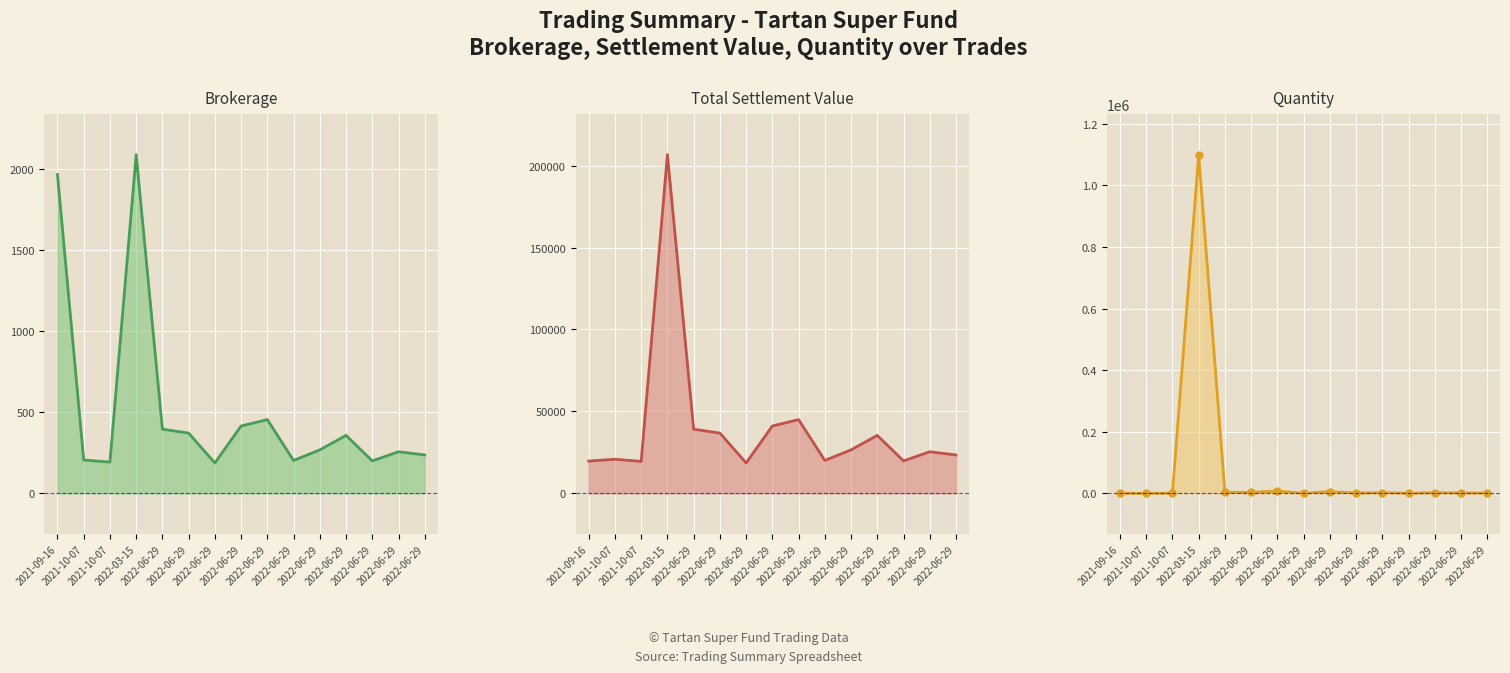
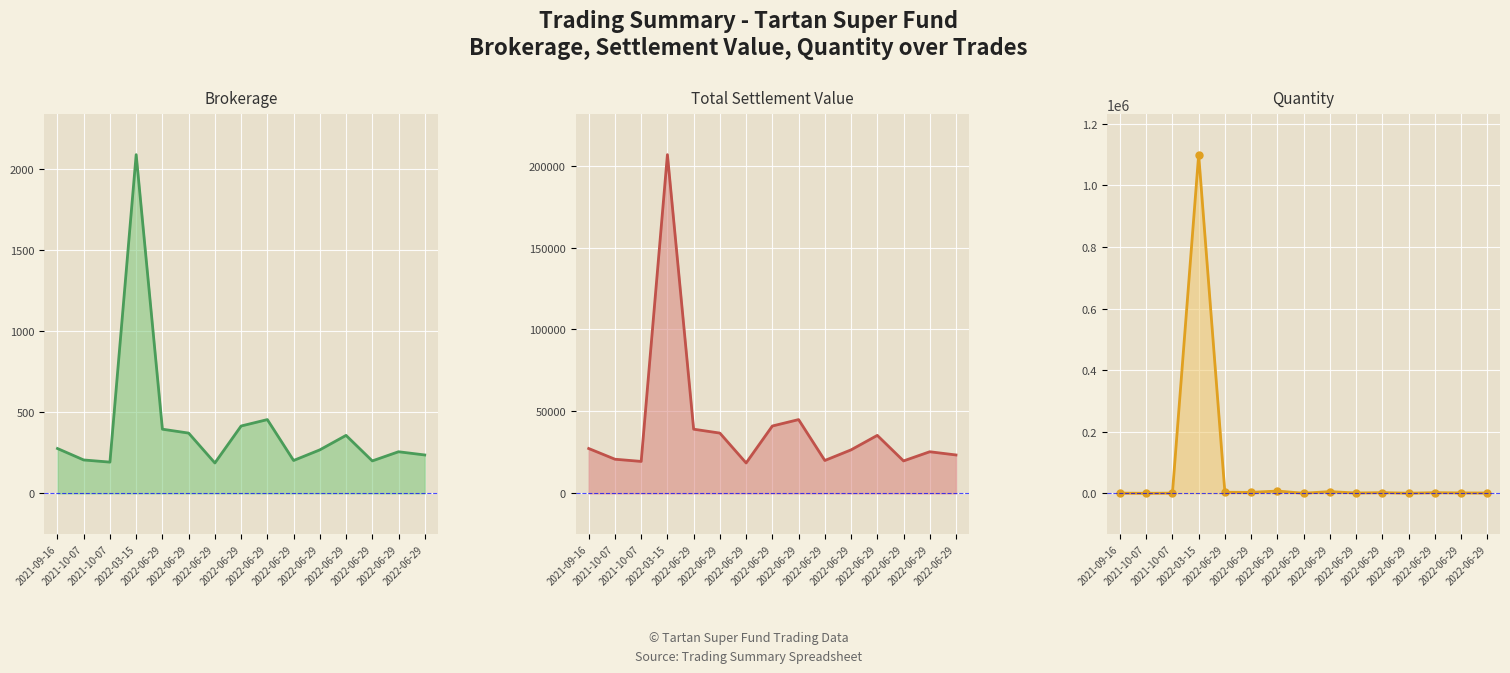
  {
    "Brokerage": {
-     "2021-09-16": 1970,
+     "2021-09-16": 280,
      "2022-03-15": 2090
    },
    "Total Settlement Value": {
-     "2021-09-16": 20000,
+     "2021-09-16": 27000,
      "2022-03-15": 207000
    },
    "Quantity": {
      "2021-09-16": 0,
      "2022-03-15": 1100000
    }
  }
